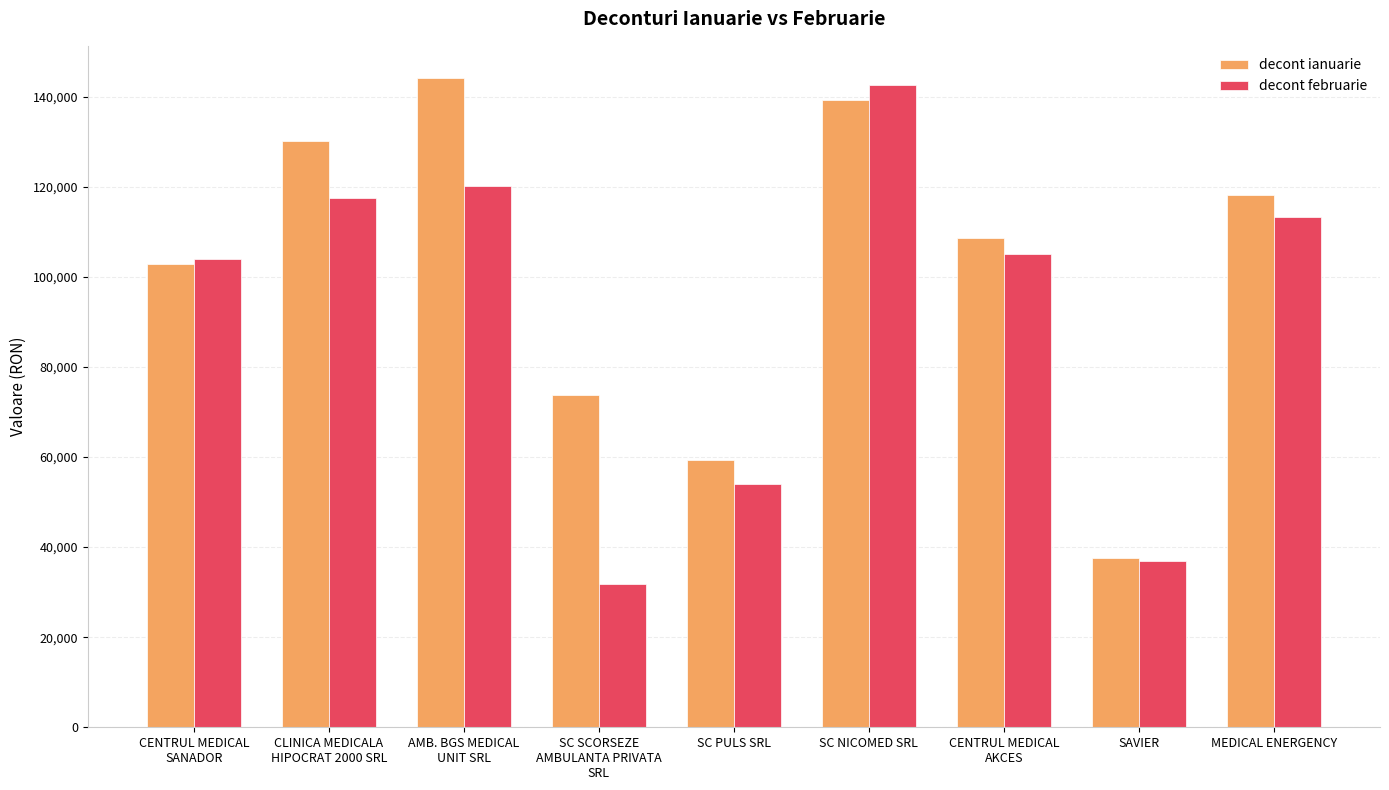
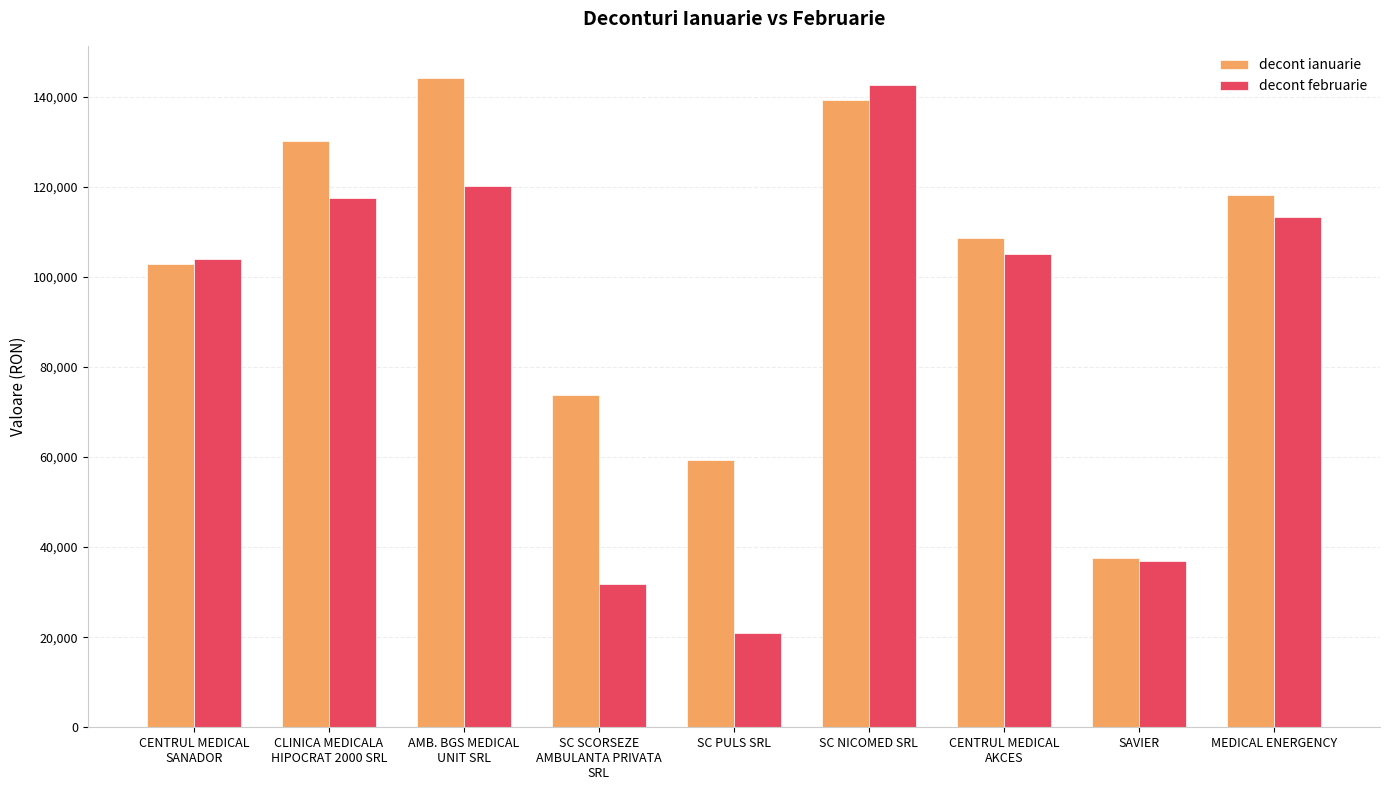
  {
    "decont ianuarie": {
      "CENTRUL MEDICAL SANADOR": "103,000",
      "CLINICA MEDICALA HIPOCRAT 2000 SRL": "130,000",
      "AMB. BGS MEDICAL UNIT SRL": "144,000",
      "SC SCORSEZE AMBULANTA PRIVATA SRL": "74,000",
      "SC PULS SRL": "59,000",
      "SC NICOMED SRL": "139,000",
      "CENTRUL MEDICAL AKCES": "109,000",
      "SAVIER": "38,000",
      "MEDICAL ENERGENCY": "118,000"
    },
    "decont februarie": {
      "CENTRUL MEDICAL SANADOR": "104,000",
      "CLINICA MEDICALA HIPOCRAT 2000 SRL": "118,000",
      "AMB. BGS MEDICAL UNIT SRL": "120,000",
      "SC SCORSEZE AMBULANTA PRIVATA SRL": "32,000",
-     "SC PULS SRL": "54,000",
+     "SC PULS SRL": "21,000",
      "SC NICOMED SRL": "143,000",
      "CENTRUL MEDICAL AKCES": "105,000",
      "SAVIER": "37,000",
      "MEDICAL ENERGENCY": "113,000"
    }
  }
